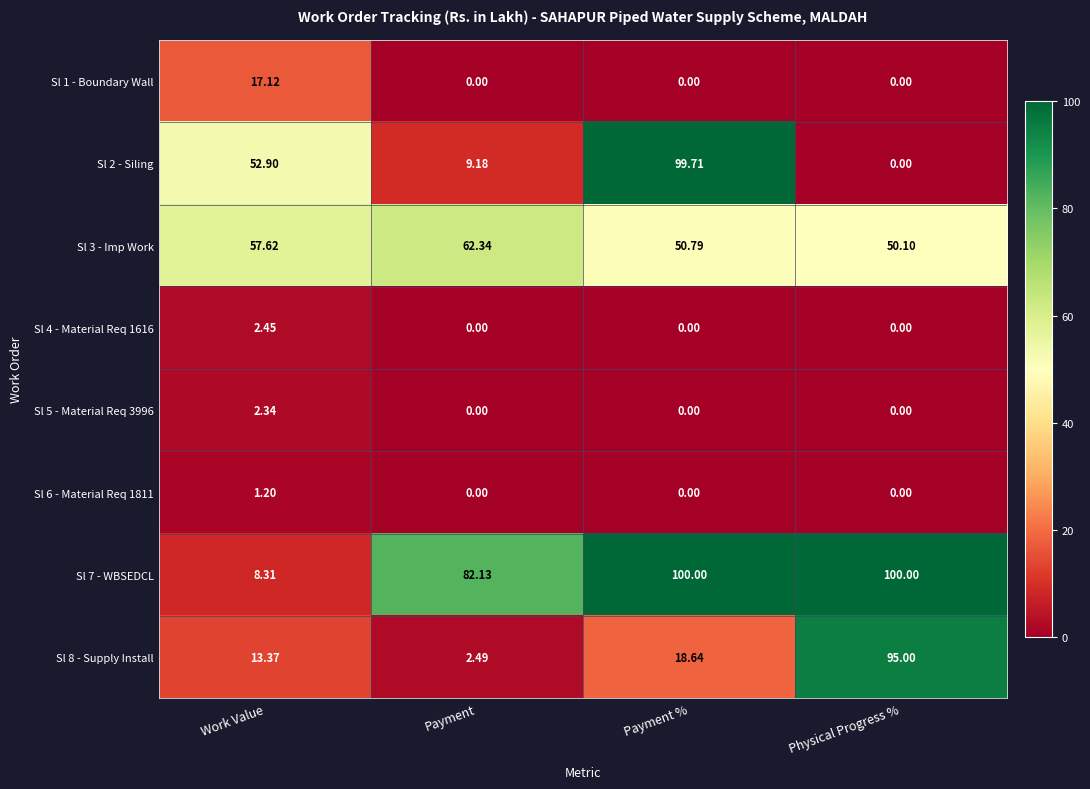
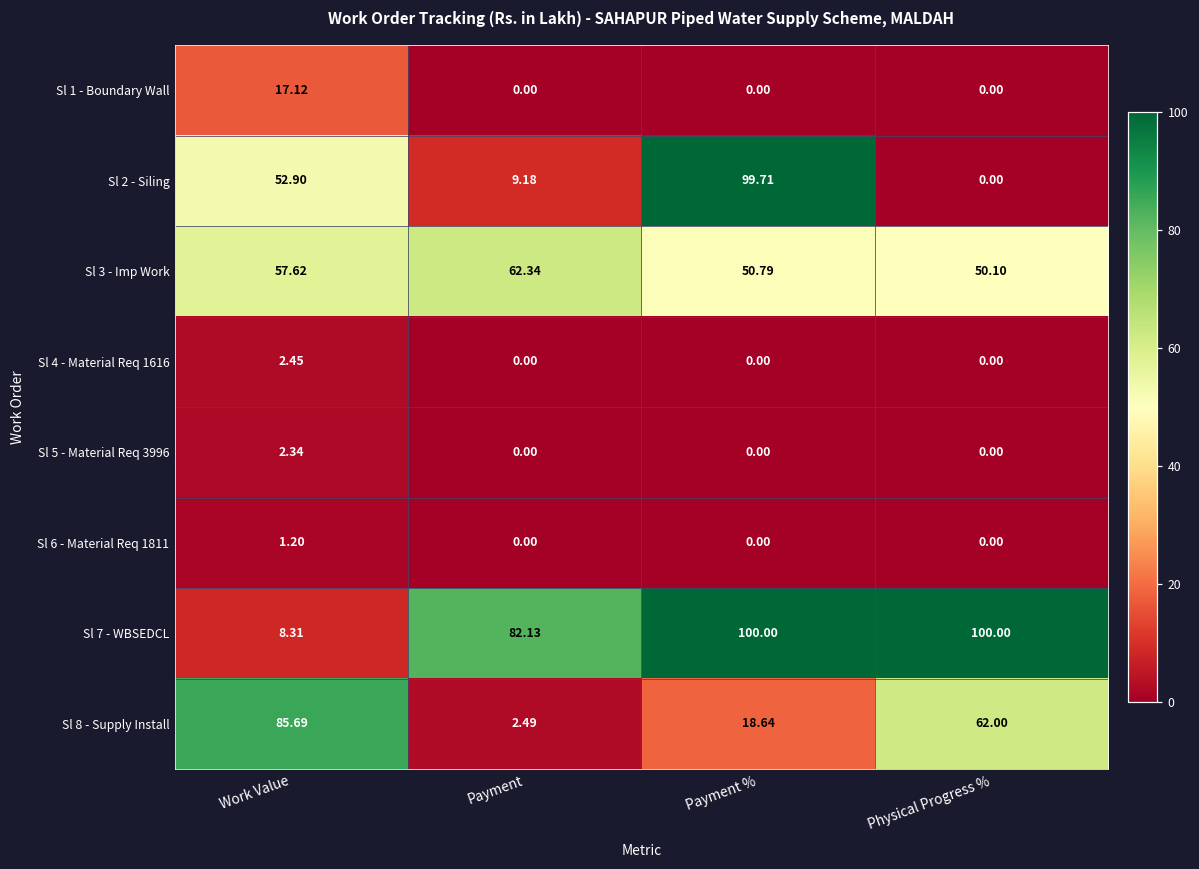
  {
    "Sl 1 - Boundary Wall": {
      "Work Value": 17.12,
      "Payment": 0.00,
      "Payment %": 0.00,
      "Physical Progress %": 0.00
    },
    "Sl 2 - Siling": {
      "Work Value": 52.90,
      "Payment": 9.18,
      "Payment %": 99.71,
      "Physical Progress %": 0.00
    },
    "Sl 3 - Imp Work": {
      "Work Value": 57.62,
      "Payment": 62.34,
      "Payment %": 50.79,
      "Physical Progress %": 50.10
    },
    "Sl 4 - Material Req 1616": {
      "Work Value": 2.45,
      "Payment": 0.00,
      "Payment %": 0.00,
      "Physical Progress %": 0.00
    },
    "Sl 5 - Material Req 3996": {
      "Work Value": 2.34,
      "Payment": 0.00,
      "Payment %": 0.00,
      "Physical Progress %": 0.00
    },
    "Sl 6 - Material Req 1811": {
      "Work Value": 1.20,
      "Payment": 0.00,
      "Payment %": 0.00,
      "Physical Progress %": 0.00
    },
    "Sl 7 - WBSEDCL": {
      "Work Value": 8.31,
      "Payment": 82.13,
      "Payment %": 100.00,
      "Physical Progress %": 100.00
    },
    "Sl 8 - Supply Install": {
-     "Work Value": 13.37,
+     "Work Value": 85.69,
      "Payment": 2.49,
      "Payment %": 18.64,
-     "Physical Progress %": 95.00
+     "Physical Progress %": 62.00
    }
  }
